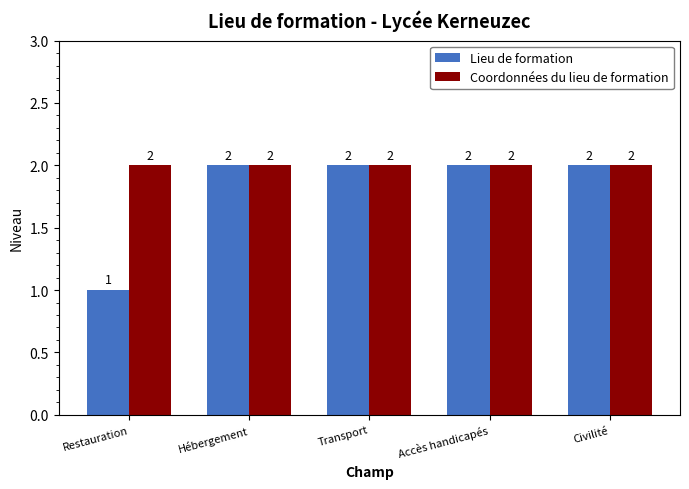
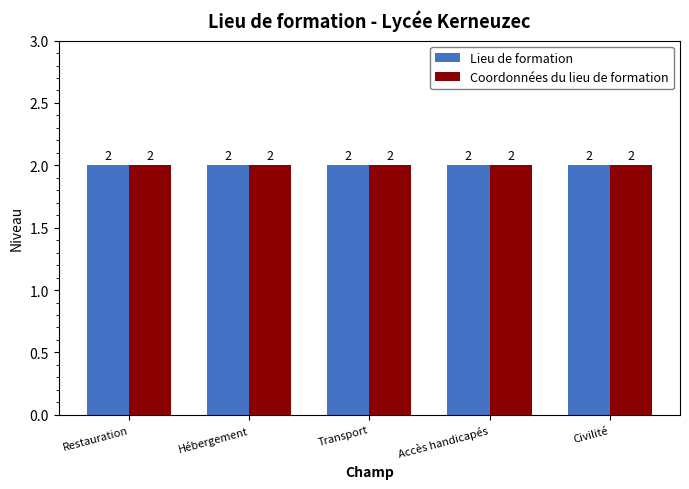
  {
    "Lieu de formation": {
-     "Restauration": 1,
+     "Restauration": 2,
      "Hébergement": 2,
      "Transport": 2,
      "Accès handicapés": 2,
      "Civilité": 2
    },
    "Coordonnées du lieu de formation": {
      "Restauration": 2,
      "Hébergement": 2,
      "Transport": 2,
      "Accès handicapés": 2,
      "Civilité": 2
    }
  }
